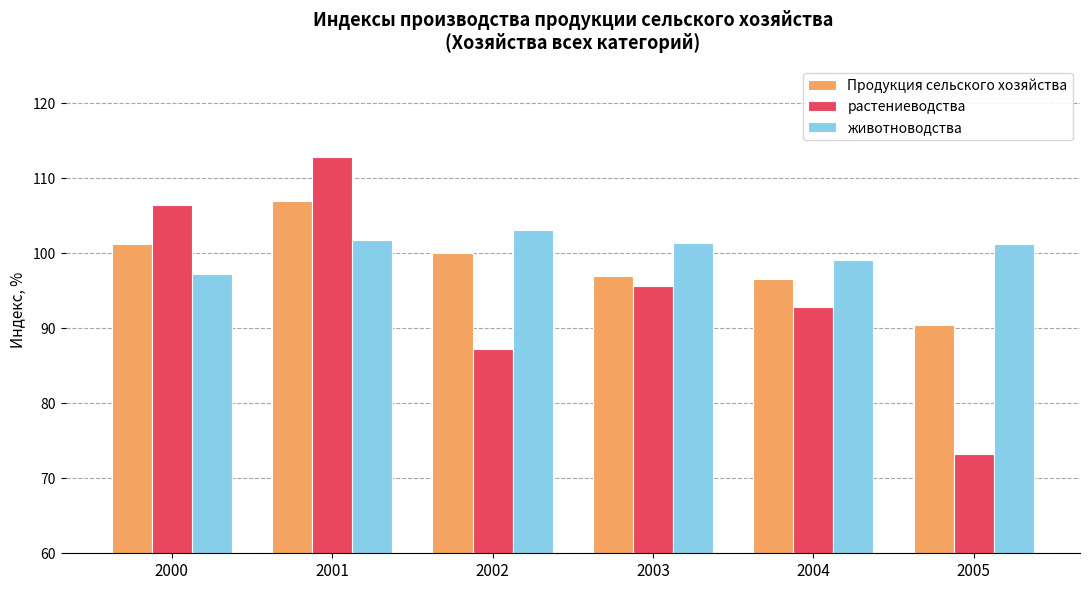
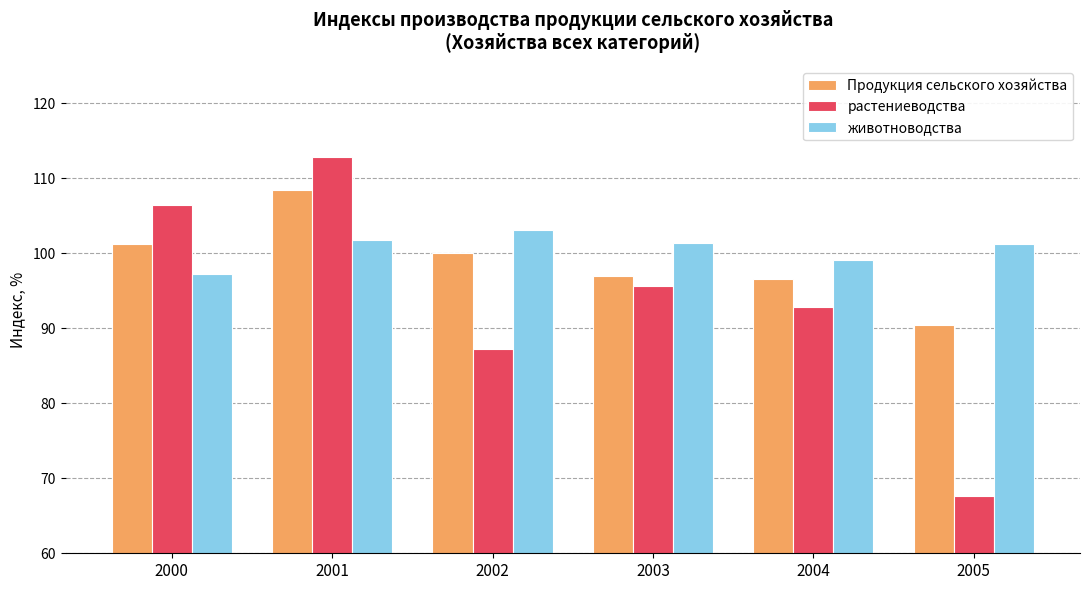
  {
    "Продукция сельского хозяйства": {
      "2000": 101,
-     "2001": 107,
+     "2001": 109,
      "2002": 100,
      "2003": 97,
      "2004": 97,
      "2005": 90
    },
    "растениеводства": {
      "2000": 107,
      "2001": 113,
      "2002": 87,
      "2003": 96,
      "2004": 93,
-     "2005": 73
+     "2005": 68
    },
    "животноводства": {
      "2000": 97,
      "2001": 102,
      "2002": 103,
      "2003": 101,
      "2004": 99,
      "2005": 101
    }
  }
